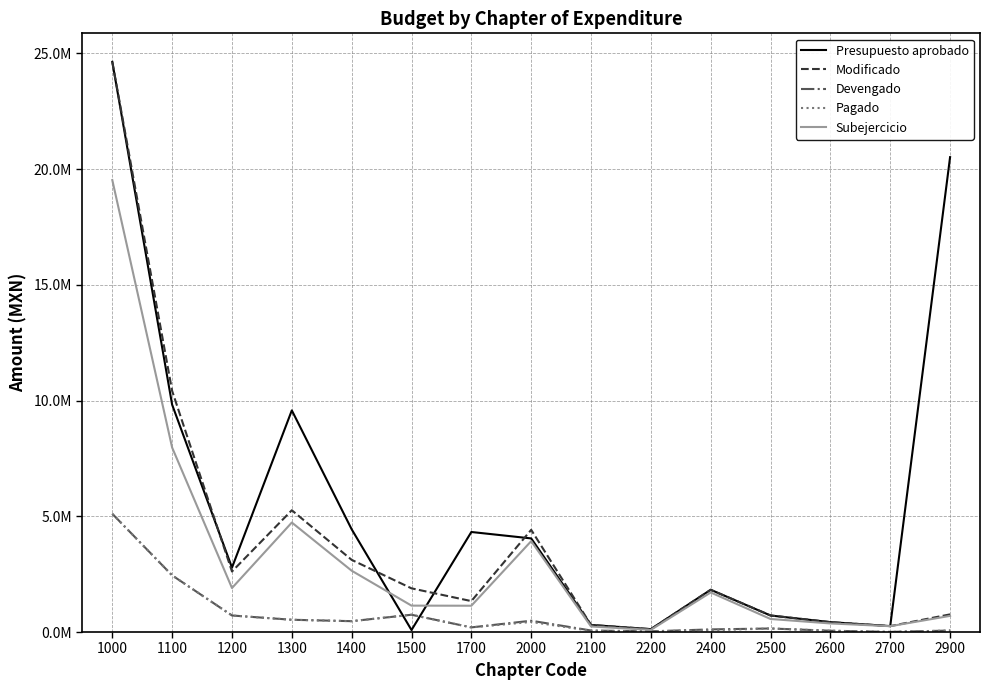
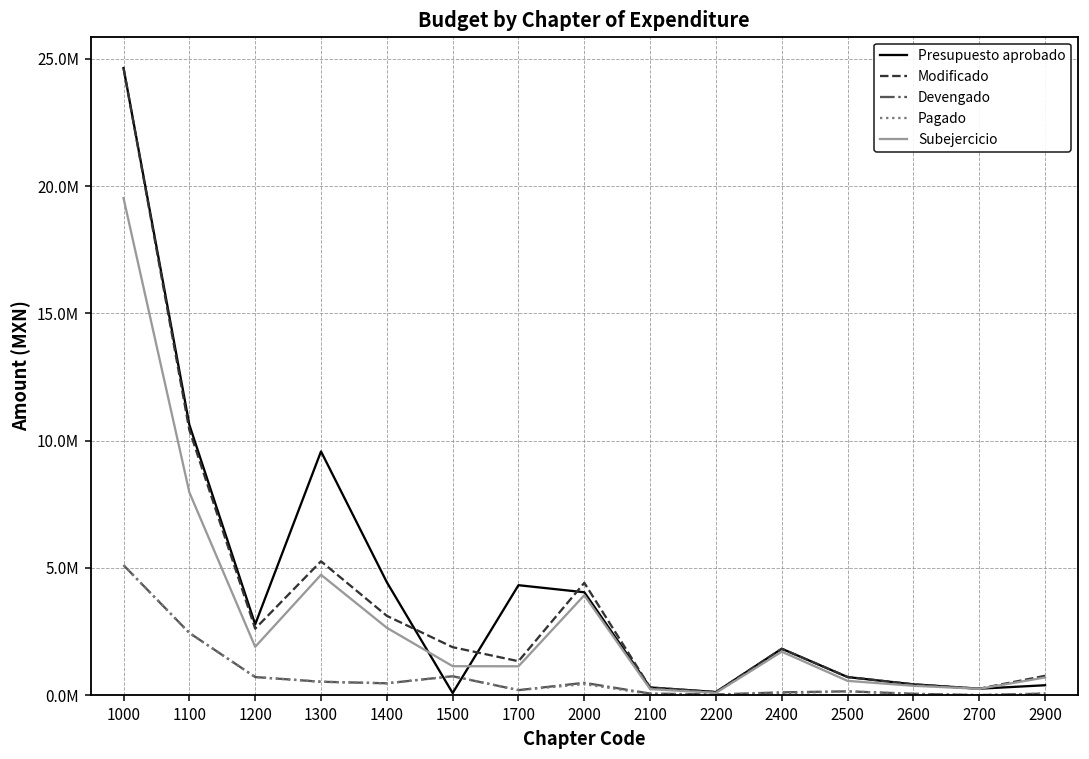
  {
    "Presupuesto aprobado": {
-     "1100": 9800000,
+     "1100": 10600000,
      "1200": 2800000,
      "1300": 9600000,
      "1400": 4400000,
      "1500": 100000,
      "1700": 4300000,
      "2000": 4000000,
-     "2900": 20500000
+     "2900": 400000
    }
  }
